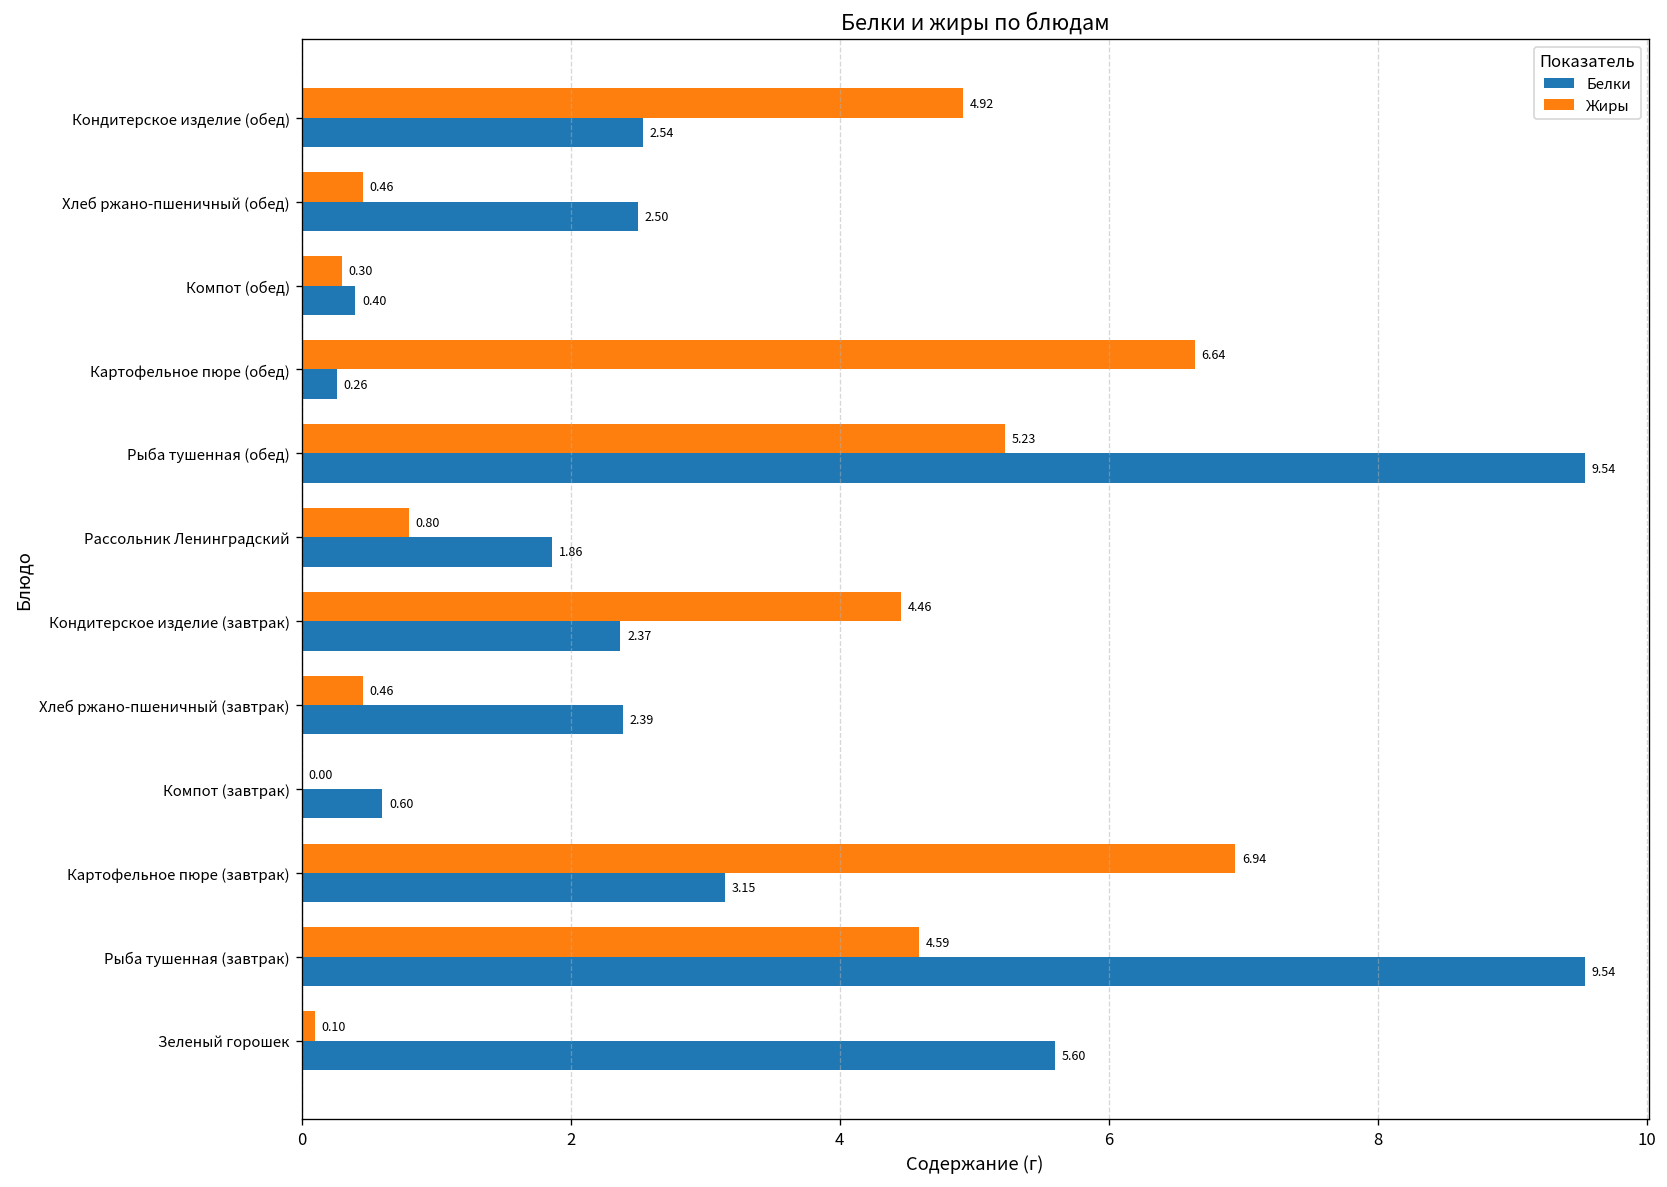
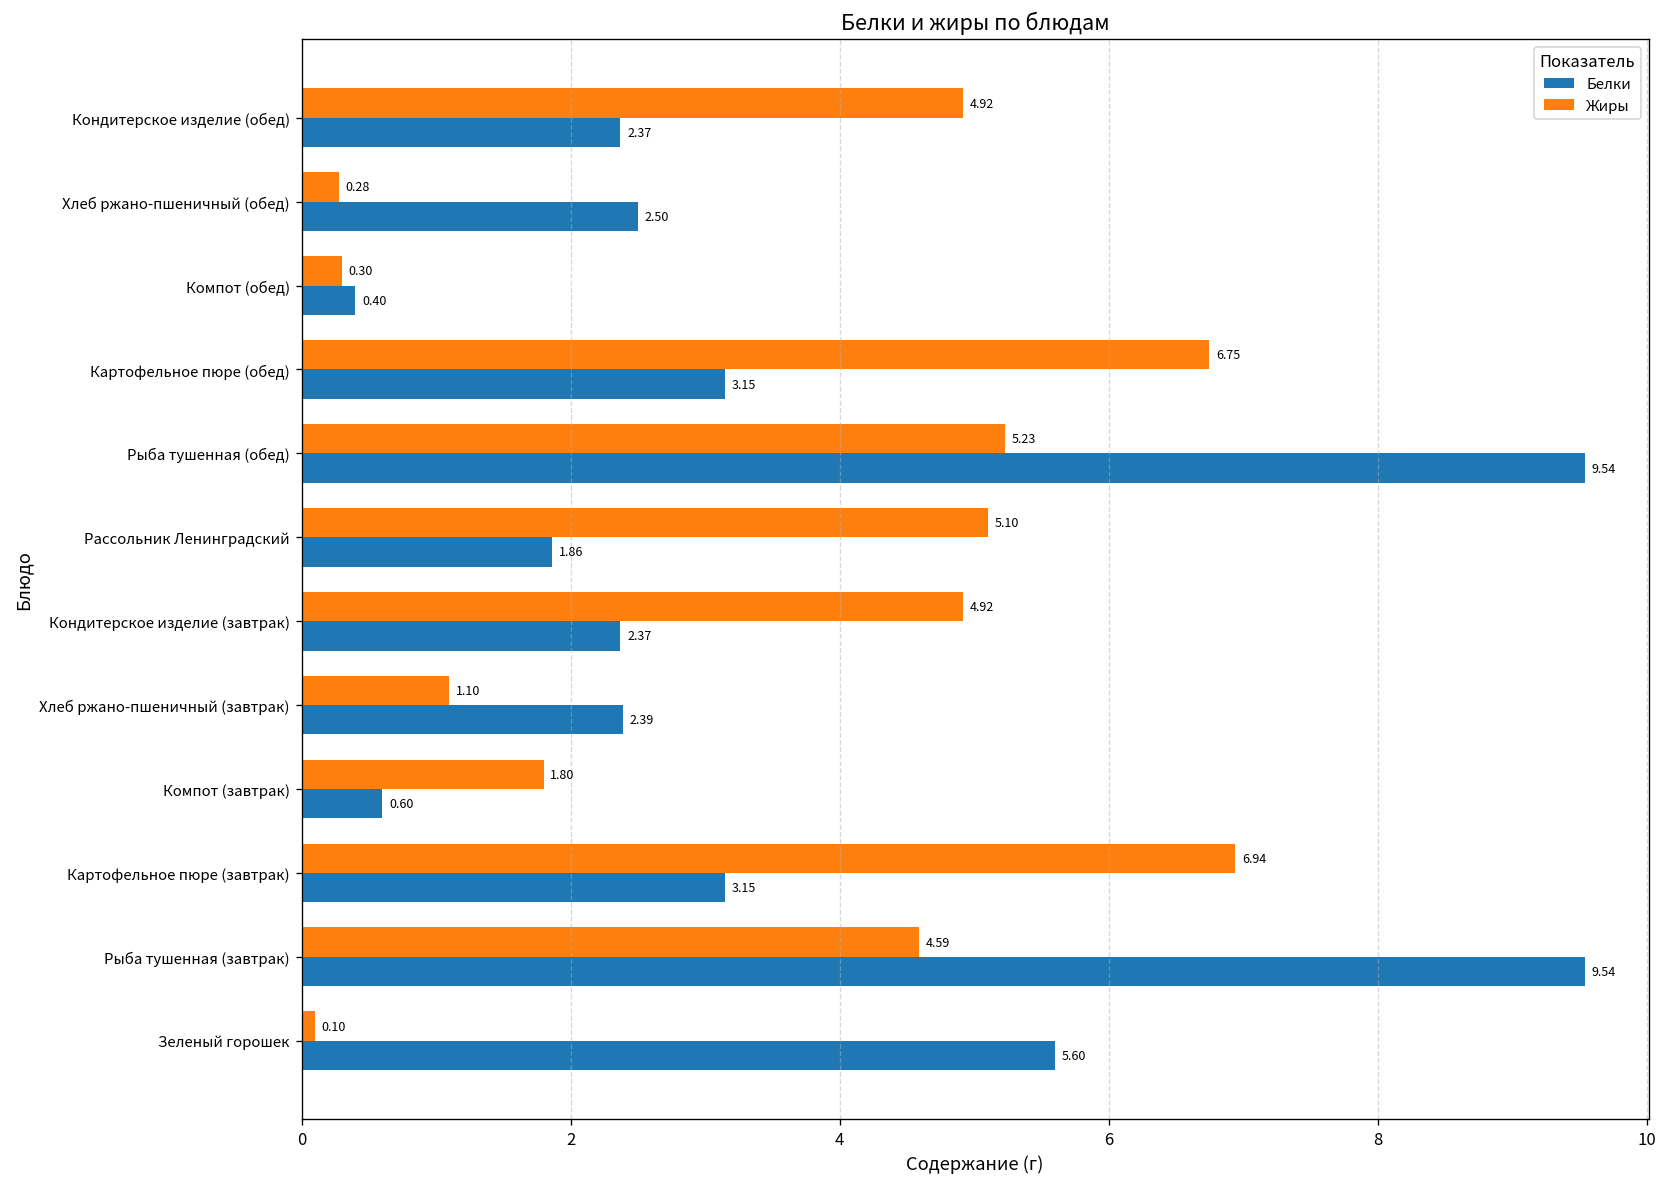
  {
    "Белки": {
-     "Кондитерское изделие (обед)": 2.54,
+     "Кондитерское изделие (обед)": 2.37,
      "Хлеб ржано-пшеничный (обед)": 2.50,
      "Компот (обед)": 0.40,
-     "Картофельное пюре (обед)": 0.26,
+     "Картофельное пюре (обед)": 3.15,
      "Рыба тушенная (обед)": 9.54,
      "Рассольник Ленинградский": 1.86,
      "Кондитерское изделие (завтрак)": 2.37,
      "Хлеб ржано-пшеничный (завтрак)": 2.39,
      "Компот (завтрак)": 0.60,
      "Картофельное пюре (завтрак)": 3.15,
      "Рыба тушенная (завтрак)": 9.54,
      "Зеленый горошек": 5.60
    },
    "Жиры": {
      "Кондитерское изделие (обед)": 4.92,
-     "Хлеб ржано-пшеничный (обед)": 0.46,
+     "Хлеб ржано-пшеничный (обед)": 0.28,
      "Компот (обед)": 0.30,
-     "Картофельное пюре (обед)": 6.64,
+     "Картофельное пюре (обед)": 6.75,
      "Рыба тушенная (обед)": 5.23,
-     "Рассольник Ленинградский": 0.80,
-     "Кондитерское изделие (завтрак)": 4.46,
-     "Хлеб ржано-пшеничный (завтрак)": 0.46,
-     "Компот (завтрак)": 0.00,
+     "Рассольник Ленинградский": 5.10,
+     "Кондитерское изделие (завтрак)": 4.92,
+     "Хлеб ржано-пшеничный (завтрак)": 1.10,
+     "Компот (завтрак)": 1.80,
      "Картофельное пюре (завтрак)": 6.94,
      "Рыба тушенная (завтрак)": 4.59,
      "Зеленый горошек": 0.10
    }
  }
